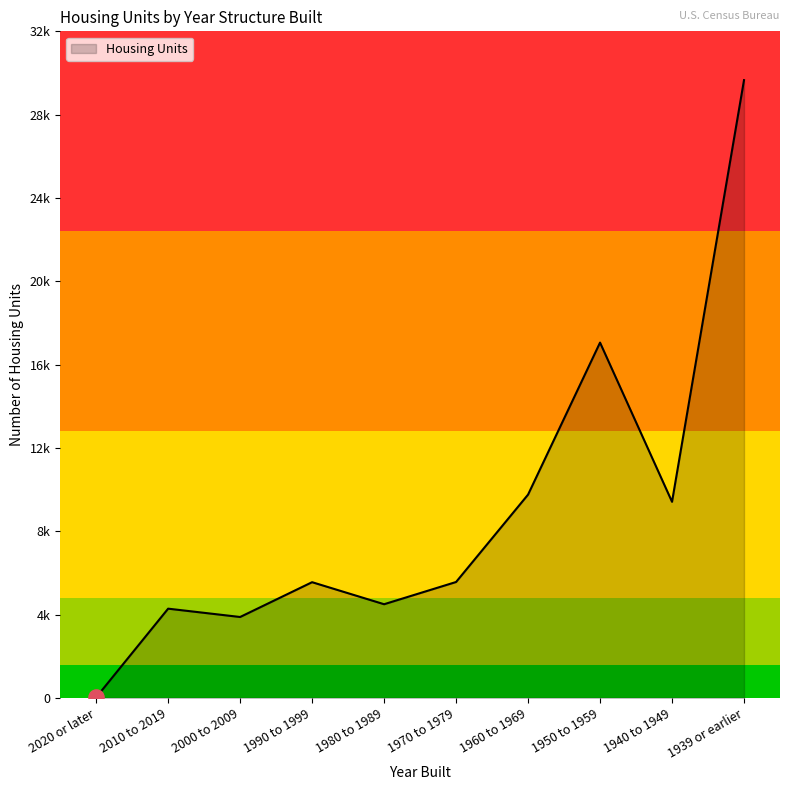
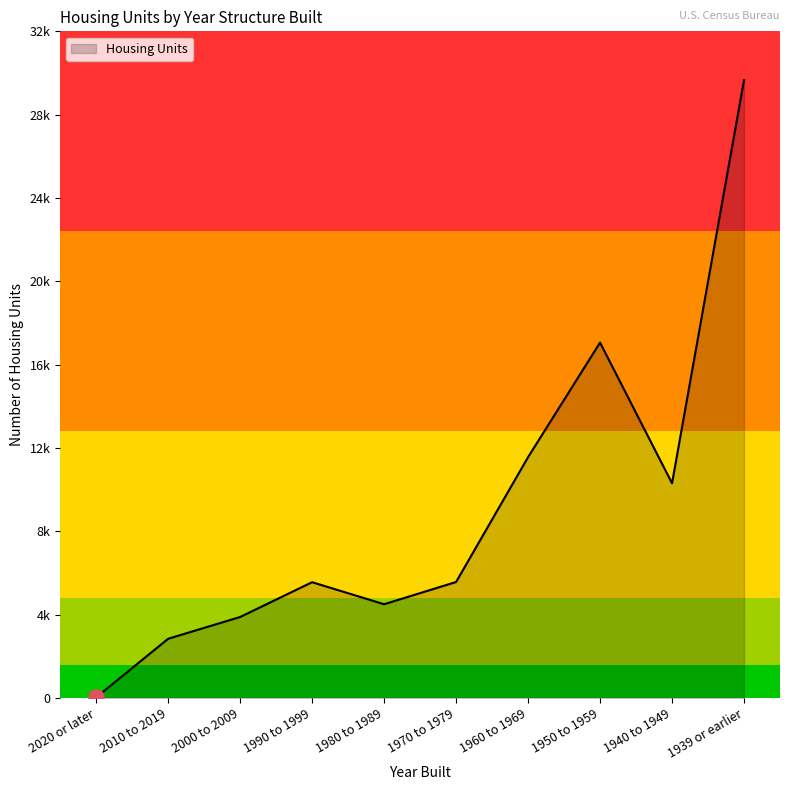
  {
    "Housing Units": {
-     "2010 to 2019": 4300,
+     "2010 to 2019": 2800,
      "2000 to 2009": 3900,
      "1990 to 1999": 5600,
      "1980 to 1989": 4500,
      "1970 to 1979": 5600,
-     "1960 to 1969": 9800,
+     "1960 to 1969": 11600,
      "1950 to 1959": 17100,
-     "1940 to 1949": 9400,
+     "1940 to 1949": 10300,
      "1939 or earlier": 29700
    }
  }
